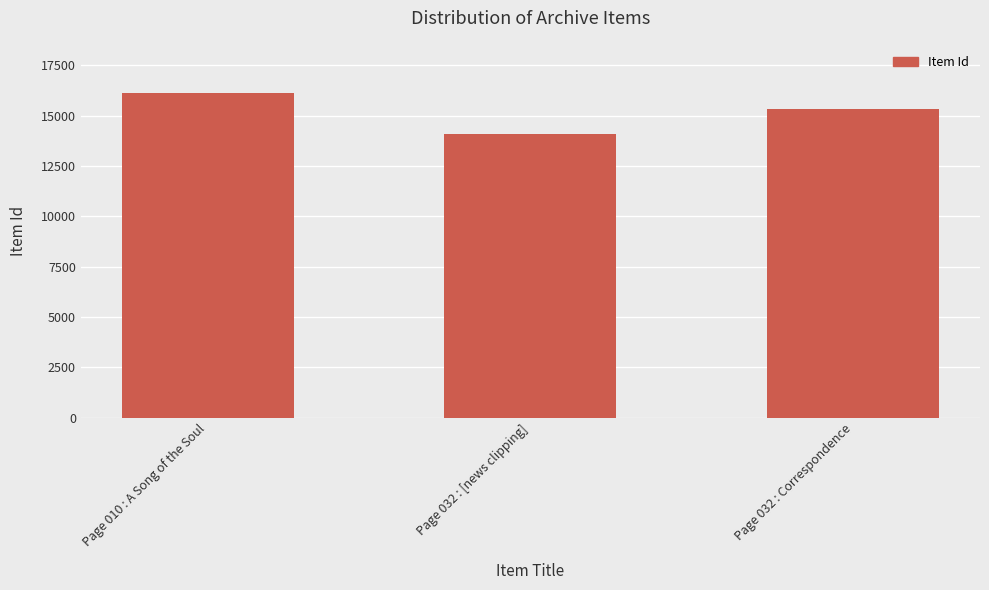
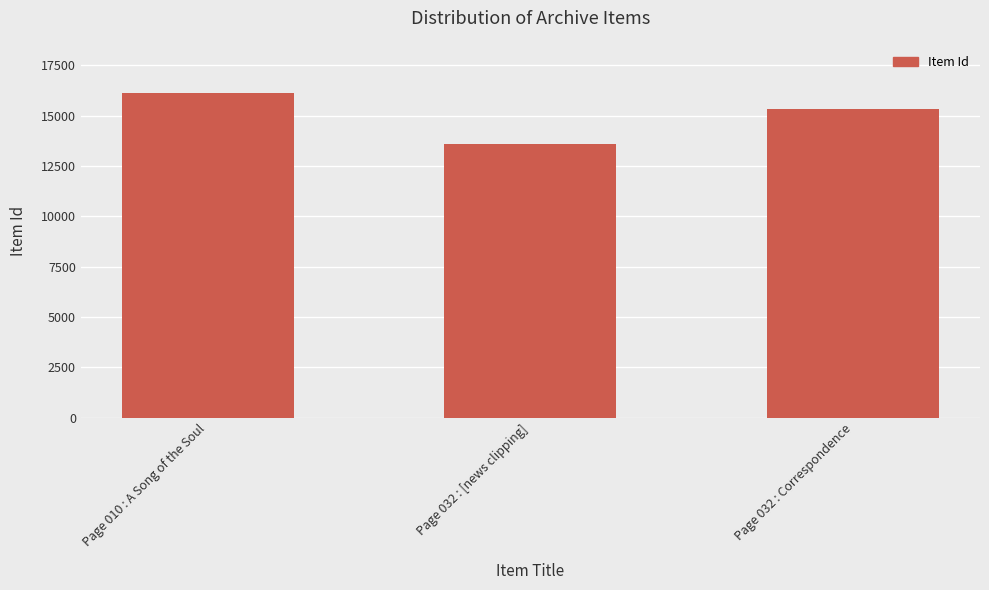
  {
    "Page 010 : A Song of the Soul": 16100,
-   "Page 032 : [news clipping]": 14100,
+   "Page 032 : [news clipping]": 13600,
    "Page 032 : Correspondence": 15300
  }
